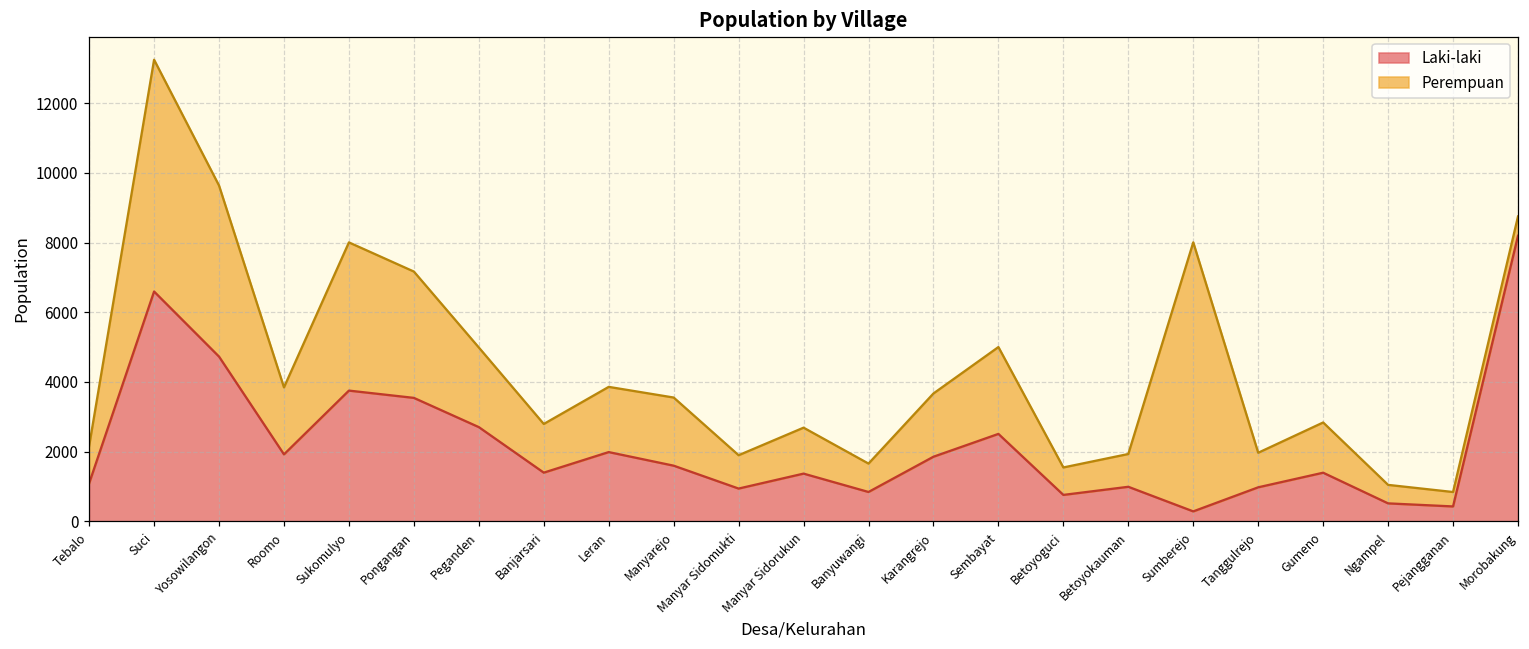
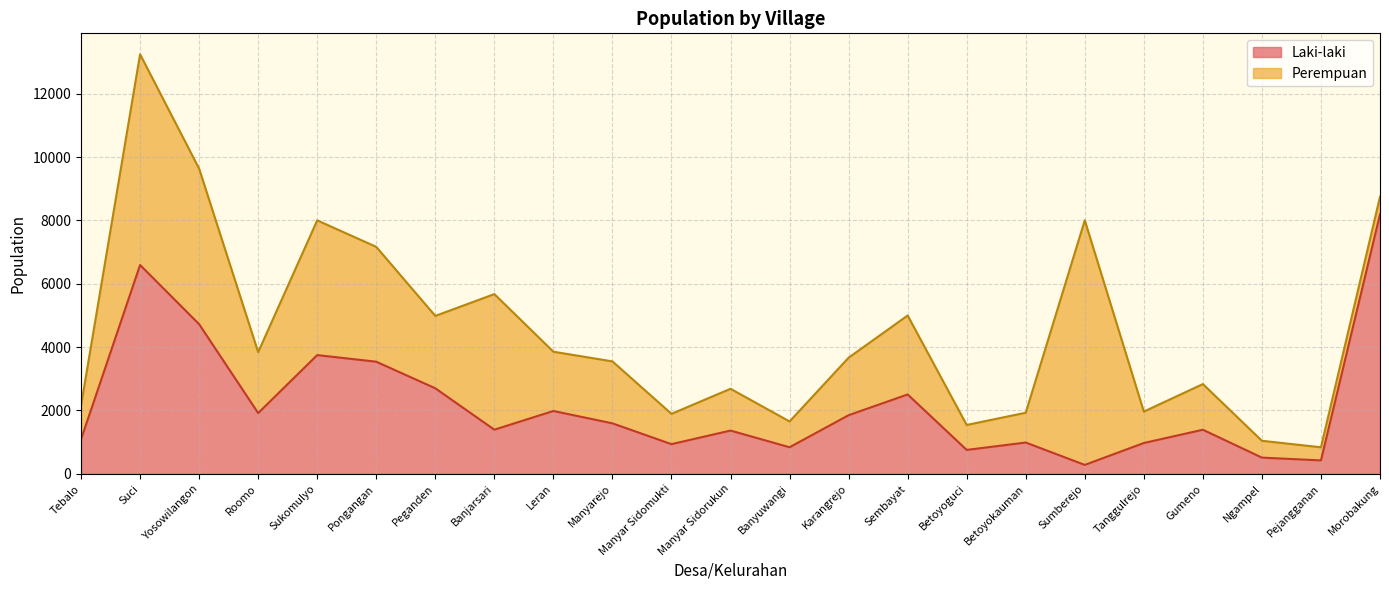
  {
    "Laki-laki": {
      "Tebalo": 1100,
      "Suci": 6600,
      "Yosowilangon": 4700,
      "Roomo": 1900,
      "Sukomulyo": 3700,
      "Pongangan": 3500,
      "Peganden": 2700,
      "Banjarsari": 1400,
      "Leran": 2000,
      "Manyarejo": 1600,
      "Manyar Sidomukti": 900,
      "Manyar Sidorukun": 1400,
      "Banyuwangi": 800,
      "Karangrejo": 1900,
      "Sembayat": 2500,
      "Betoyoguci": 800,
      "Betoyokauman": 1000,
      "Sumberejo": 300,
      "Tanggulrejo": 1000,
      "Gumeno": 1400,
      "Ngampel": 500,
      "Pejangganan": 400,
      "Morobakung": 8200
    },
    "Perempuan": {
      "Tebalo": 1100,
      "Suci": 6700,
      "Yosowilangon": 4900,
      "Roomo": 1900,
      "Sukomulyo": 4300,
      "Pongangan": 3600,
      "Peganden": 2300,
-     "Banjarsari": 1400,
+     "Banjarsari": 4300,
      "Leran": 1900,
      "Manyarejo": 2000,
      "Manyar Sidomukti": 1000,
      "Manyar Sidorukun": 1300,
      "Banyuwangi": 800,
      "Karangrejo": 1800,
      "Sembayat": 2500,
      "Betoyoguci": 800,
      "Betoyokauman": 900,
      "Sumberejo": 7700,
      "Tanggulrejo": 1000,
      "Gumeno": 1400,
      "Ngampel": 500,
      "Pejangganan": 400,
      "Morobakung": 600
    }
  }
